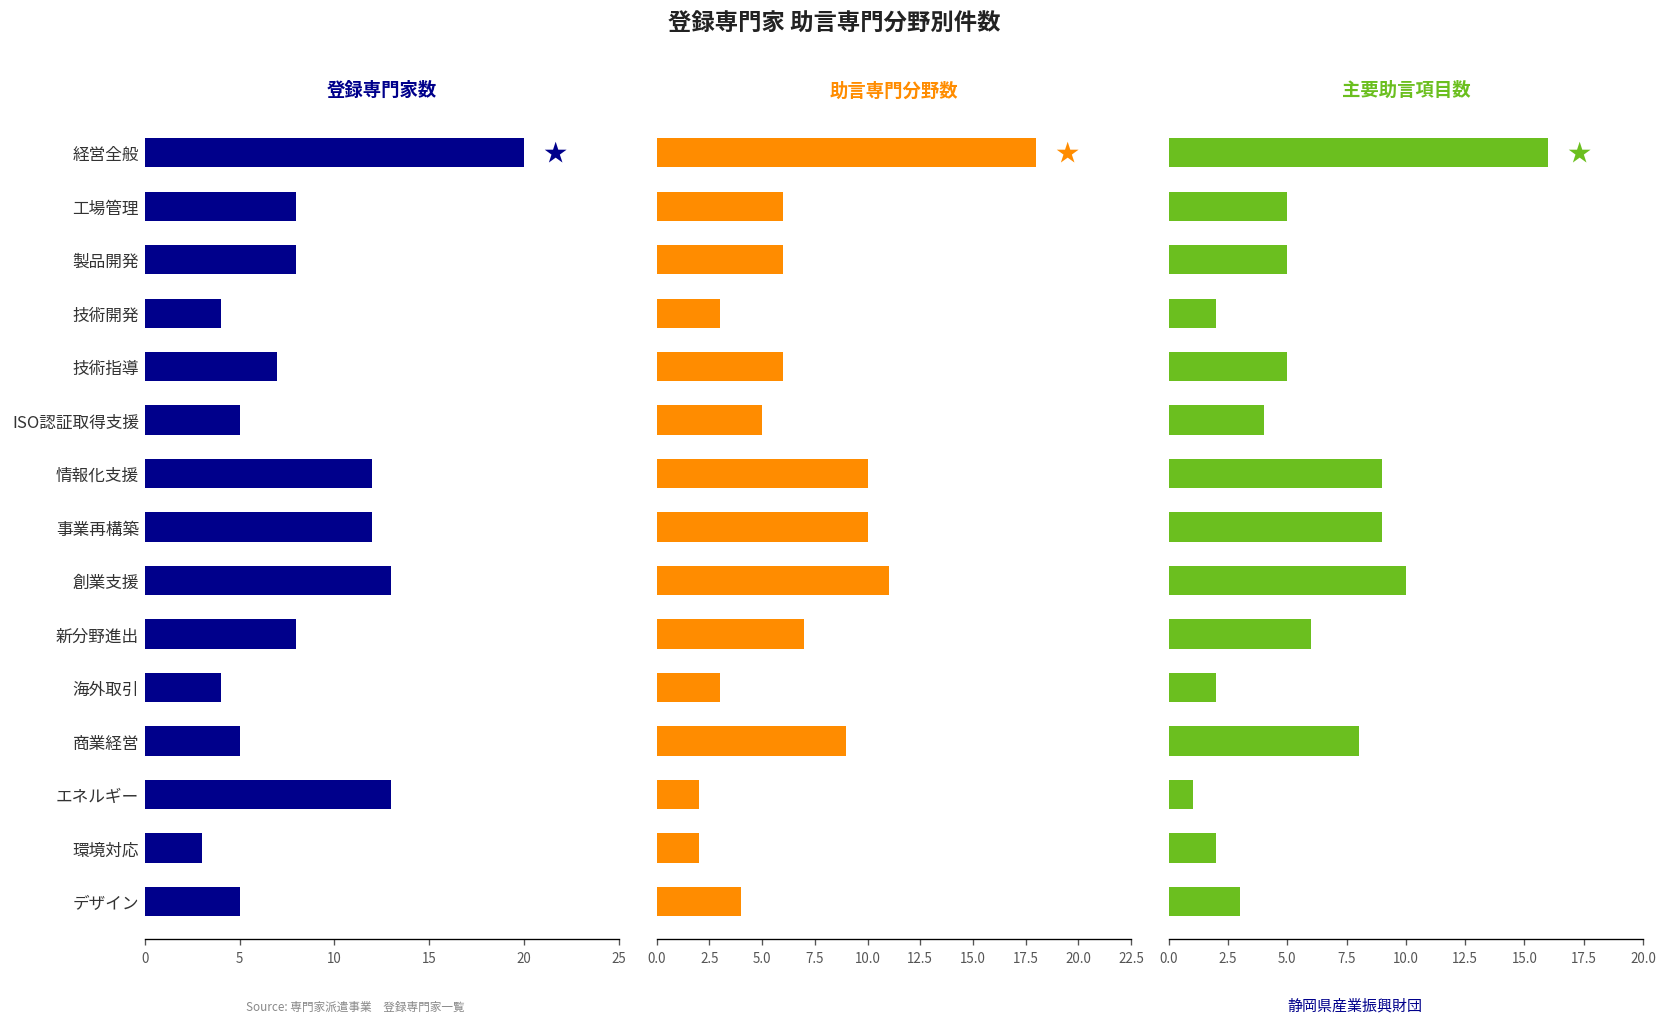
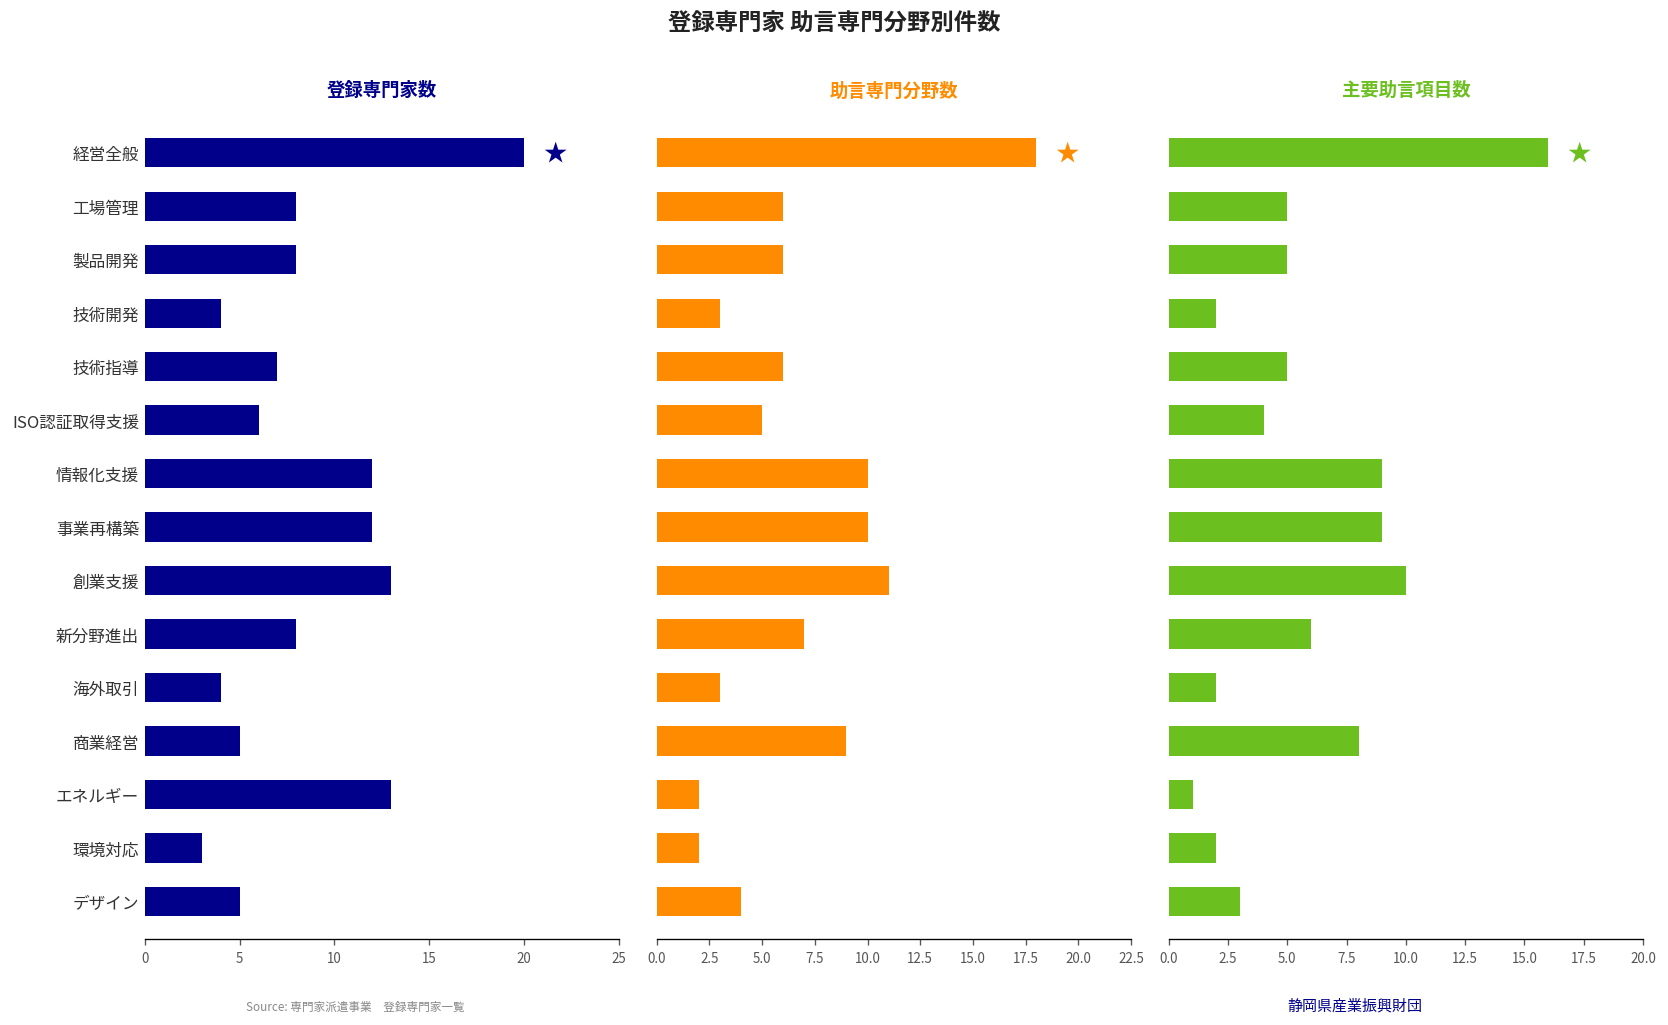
  {
    "登録専門家数": {
      "経営全般": 20,
      "工場管理": 8,
      "製品開発": 8,
      "技術開発": 4,
      "技術指導": 7,
-     "ISO認証取得支援": 5,
+     "ISO認証取得支援": 6,
      "情報化支援": 12,
      "事業再構築": 12,
      "創業支援": 13,
      "新分野進出": 8,
      "海外取引": 4,
      "商業経営": 5,
      "エネルギー": 13,
      "環境対応": 3,
      "デザイン": 5
    }
  }
